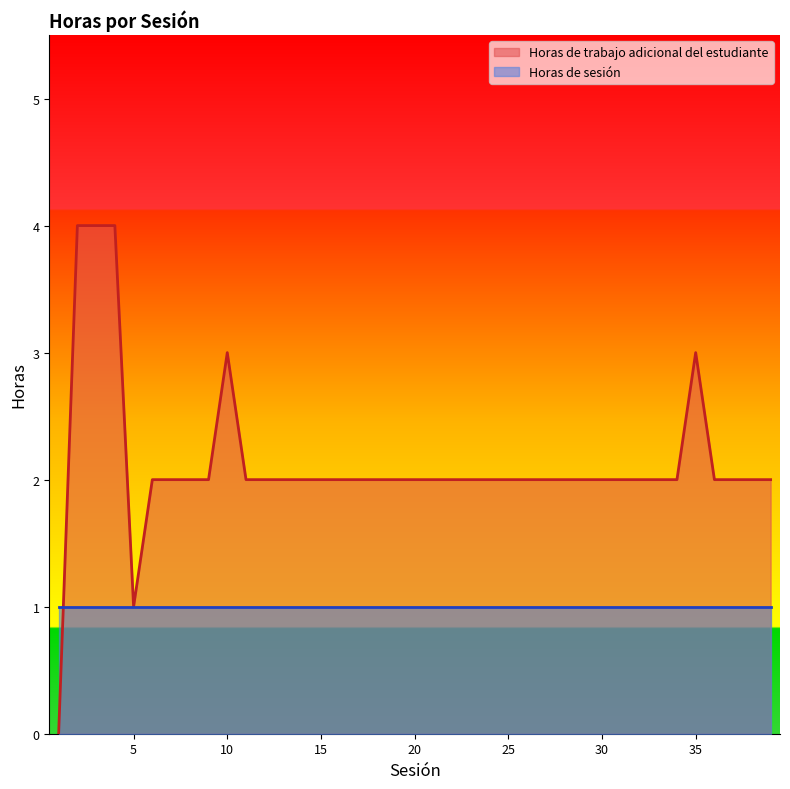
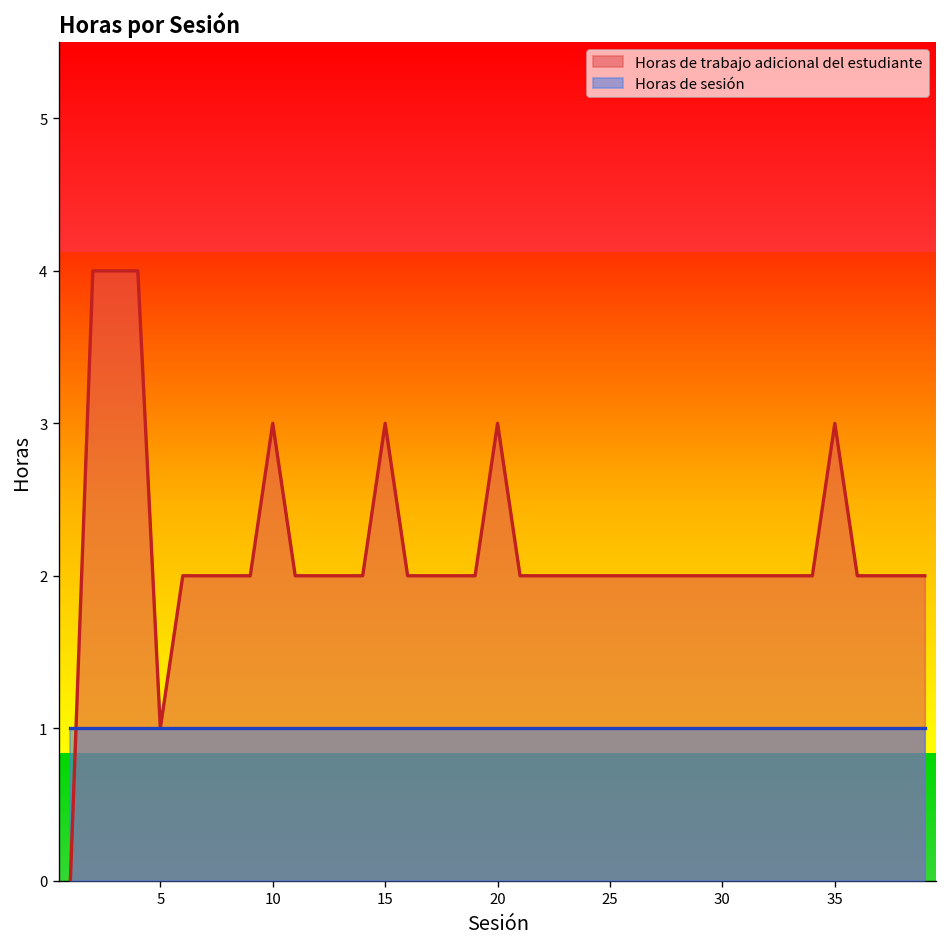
  {
    "Horas de trabajo adicional del estudiante": {
      "10": 3,
-     "15": 2,
-     "20": 2,
+     "15": 3,
+     "20": 3,
      "25": 2,
      "30": 2,
      "35": 3
    },
    "Horas de sesión": {
      "10": 1,
      "15": 1,
      "20": 1,
      "25": 1,
      "30": 1,
      "35": 1
    }
  }
